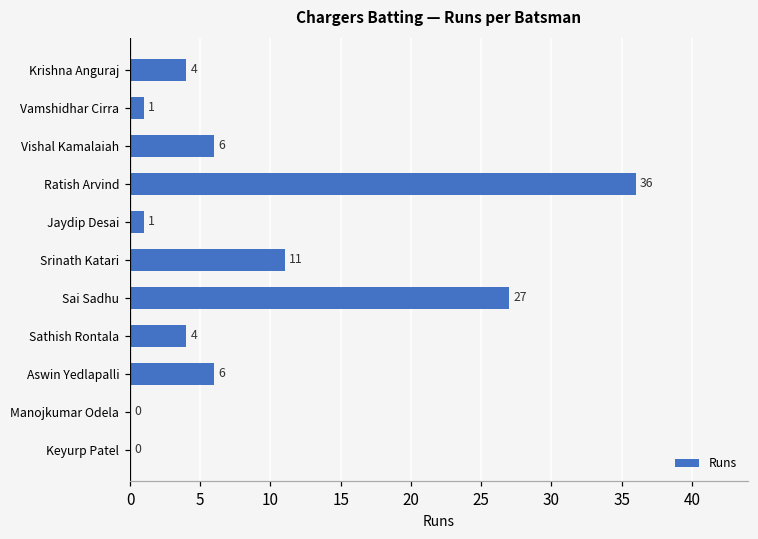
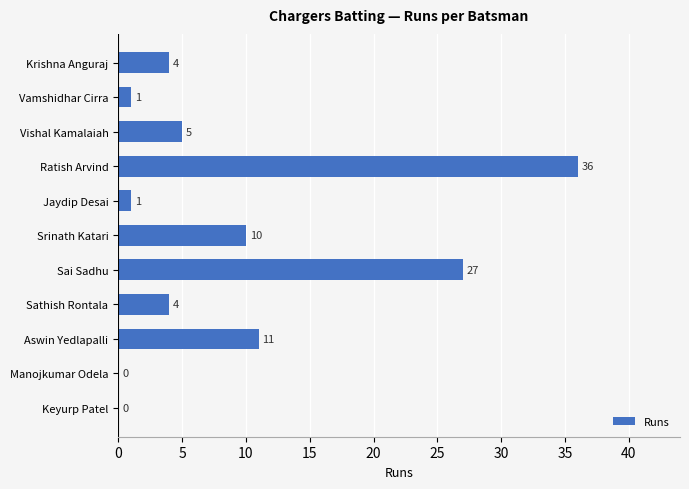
  {
    "Krishna Anguraj": 4,
    "Vamshidhar Cirra": 1,
-   "Vishal Kamalaiah": 6,
+   "Vishal Kamalaiah": 5,
    "Ratish Arvind": 36,
    "Jaydip Desai": 1,
-   "Srinath Katari": 11,
+   "Srinath Katari": 10,
    "Sai Sadhu": 27,
    "Sathish Rontala": 4,
-   "Aswin Yedlapalli": 6,
+   "Aswin Yedlapalli": 11,
    "Manojkumar Odela": 0,
    "Keyurp Patel": 0
  }
